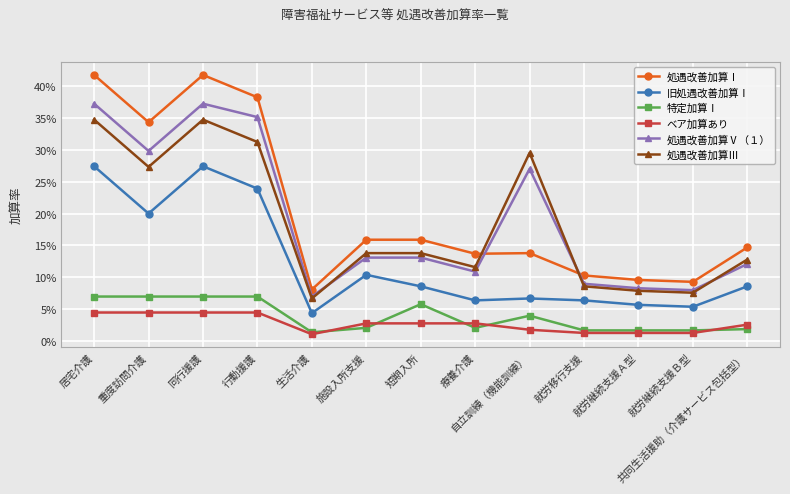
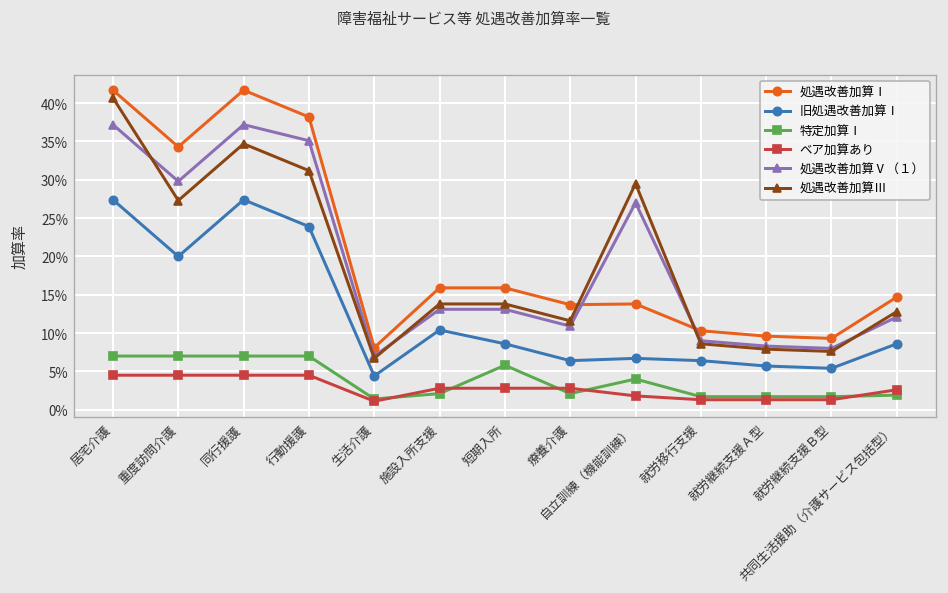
  {
    "旧処遇改善加算Ⅰ": {
      "居宅介護": "27%",
      "重度訪問介護": "20%",
      "同行援護": "27%",
      "行動援護": "24%",
      "生活介護": "4%",
      "施設入所支援": "10%",
      "短期入所": "9%",
      "療養介護": "6%",
      "自立訓練（機能訓練）": "7%",
      "就労移行支援": "6%",
      "就労継続支援Ａ型": "6%",
      "就労継続支援Ｂ型": "5%",
      "共同生活援助（介護サービス包括型）": "9%"
    },
    "特定加算Ⅰ": {
      "居宅介護": "7%",
      "重度訪問介護": "7%",
      "同行援護": "7%",
      "行動援護": "7%",
      "施設入所支援": "2%",
      "短期入所": "6%",
      "療養介護": "2%",
      "自立訓練（機能訓練）": "4%",
      "共同生活援助（介護サービス包括型）": "2%"
    },
    "処遇改善加算Ⅴ（１）": {
      "居宅介護": "37%",
      "重度訪問介護": "30%",
      "同行援護": "37%",
      "行動援護": "35%",
      "施設入所支援": "13%",
      "短期入所": "13%",
      "療養介護": "11%",
      "自立訓練（機能訓練）": "27%",
      "就労継続支援Ａ型": "8%",
      "共同生活援助（介護サービス包括型）": "12%"
    },
    "処遇改善加算Ⅲ": {
-     "居宅介護": "35%",
+     "居宅介護": "41%",
      "重度訪問介護": "27%",
      "同行援護": "35%",
      "行動援護": "31%",
      "施設入所支援": "14%",
      "短期入所": "14%",
      "療養介護": "12%",
      "自立訓練（機能訓練）": "30%",
      "就労継続支援Ａ型": "8%",
      "共同生活援助（介護サービス包括型）": "13%"
    }
  }
